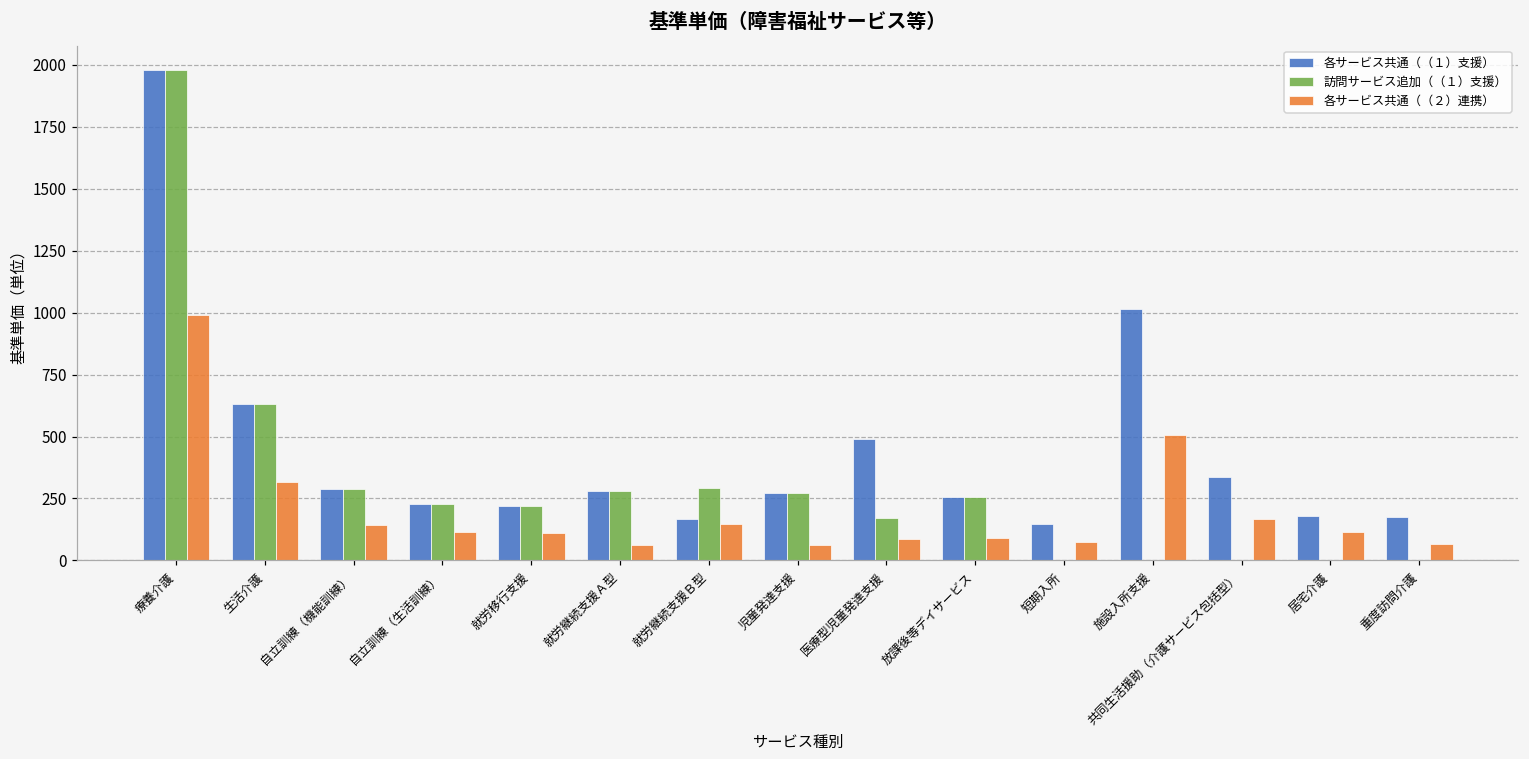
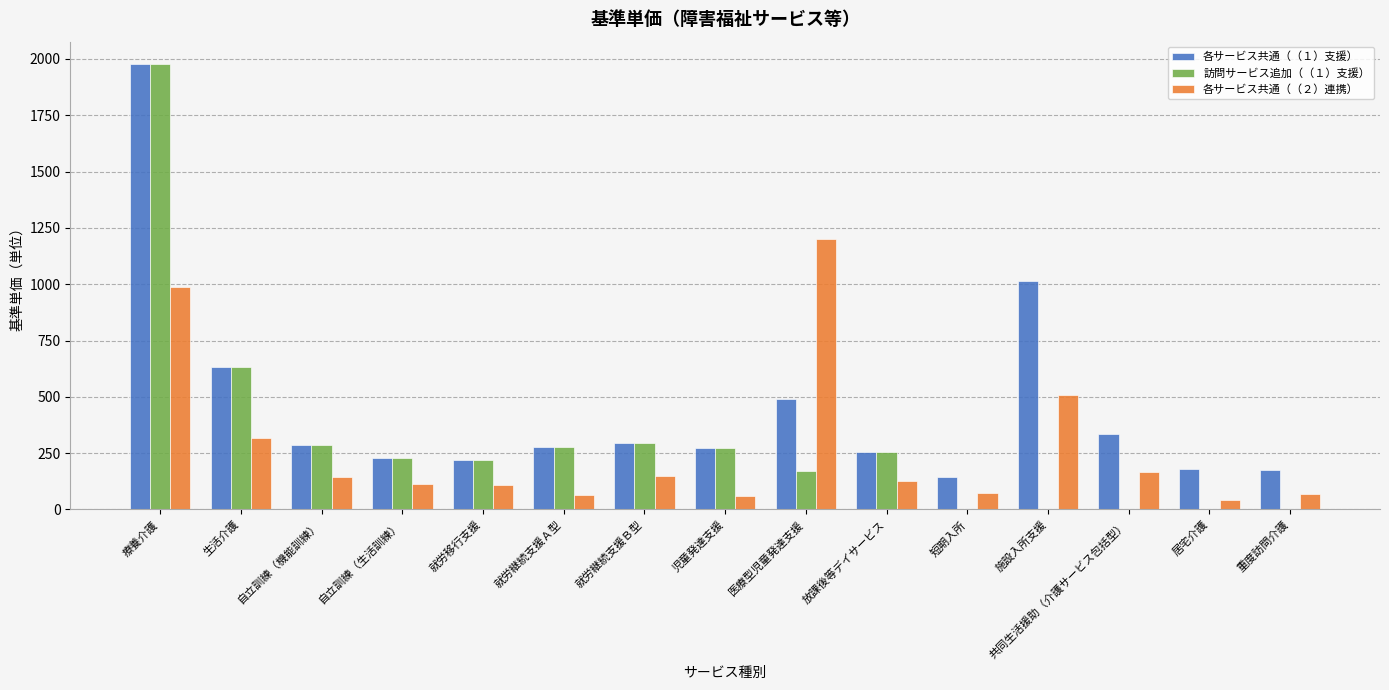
  {
    "各サービス共通（（１）支援）": {
      "療養介護": 1980,
      "生活介護": 630,
      "自立訓練（機能訓練）": 290,
      "自立訓練（生活訓練）": 230,
      "就労移行支援": 220,
      "就労継続支援Ａ型": 280,
-     "就労継続支援Ｂ型": 170,
+     "就労継続支援Ｂ型": 290,
      "児童発達支援": 270,
      "医療型児童発達支援": 490,
      "放課後等デイサービス": 260,
      "短期入所": 150,
      "施設入所支援": 1010,
      "共同生活援助（介護サービス包括型）": 340,
      "居宅介護": 180,
      "重度訪問介護": 180
    },
    "訪問サービス追加（（１）支援）": {
      "療養介護": 1980,
      "生活介護": 630,
      "自立訓練（機能訓練）": 290,
      "自立訓練（生活訓練）": 230,
      "就労移行支援": 220,
      "就労継続支援Ａ型": 280,
      "就労継続支援Ｂ型": 290,
      "児童発達支援": 270,
      "医療型児童発達支援": 170,
      "放課後等デイサービス": 260,
      "短期入所": 0,
      "施設入所支援": 0,
      "共同生活援助（介護サービス包括型）": 0,
      "居宅介護": 0,
      "重度訪問介護": 0
    },
    "各サービス共通（（２）連携）": {
      "療養介護": 990,
      "生活介護": 320,
      "自立訓練（機能訓練）": 140,
      "自立訓練（生活訓練）": 110,
      "就労移行支援": 110,
      "就労継続支援Ａ型": 60,
      "就労継続支援Ｂ型": 150,
      "児童発達支援": 60,
-     "医療型児童発達支援": 90,
-     "放課後等デイサービス": 90,
+     "医療型児童発達支援": 1200,
+     "放課後等デイサービス": 130,
      "短期入所": 70,
      "施設入所支援": 510,
      "共同生活援助（介護サービス包括型）": 170,
-     "居宅介護": 120,
+     "居宅介護": 40,
      "重度訪問介護": 70
    }
  }
